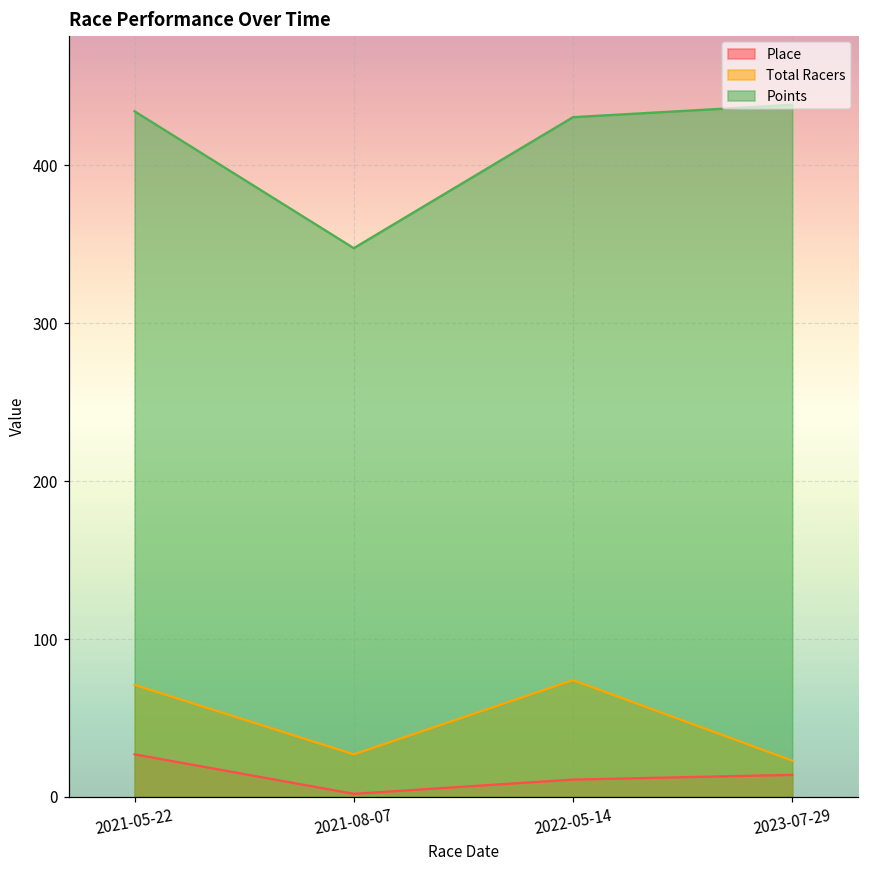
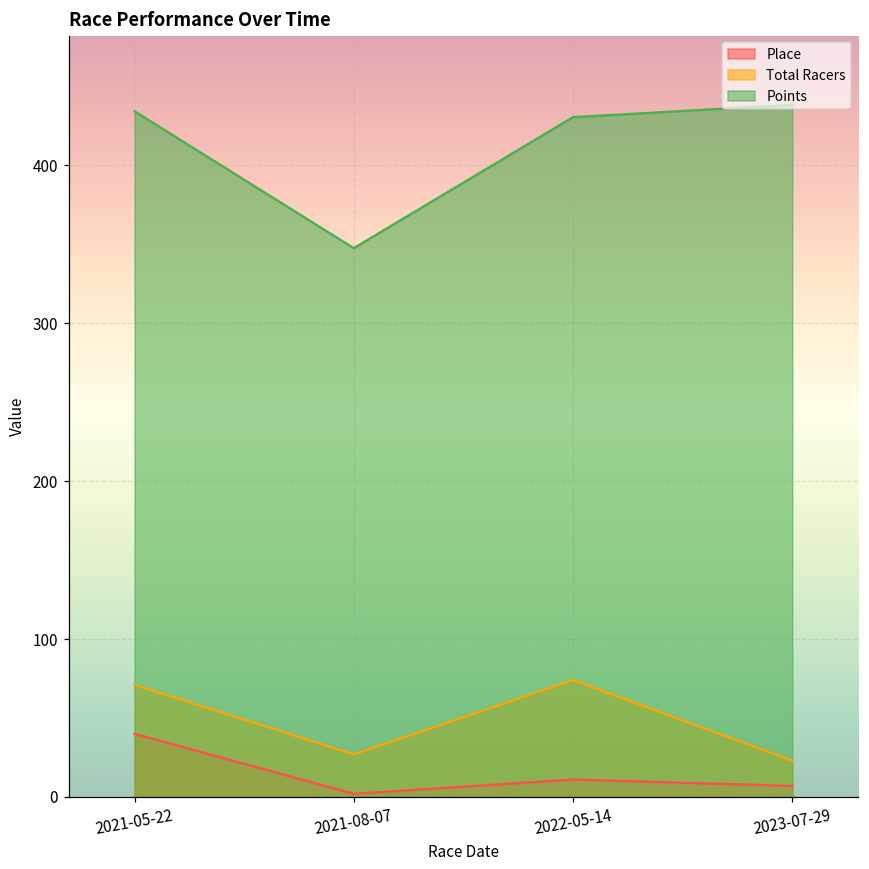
  {
    "Place": {
-     "2021-05-22": 27,
+     "2021-05-22": 40,
      "2021-08-07": 2,
      "2022-05-14": 11,
-     "2023-07-29": 14
+     "2023-07-29": 7
    },
    "Total Racers": {
      "2021-05-22": 71,
      "2021-08-07": 27,
      "2022-05-14": 74,
      "2023-07-29": 23
    },
    "Points": {
      "2021-05-22": 434,
      "2021-08-07": 348,
      "2022-05-14": 430
    }
  }
